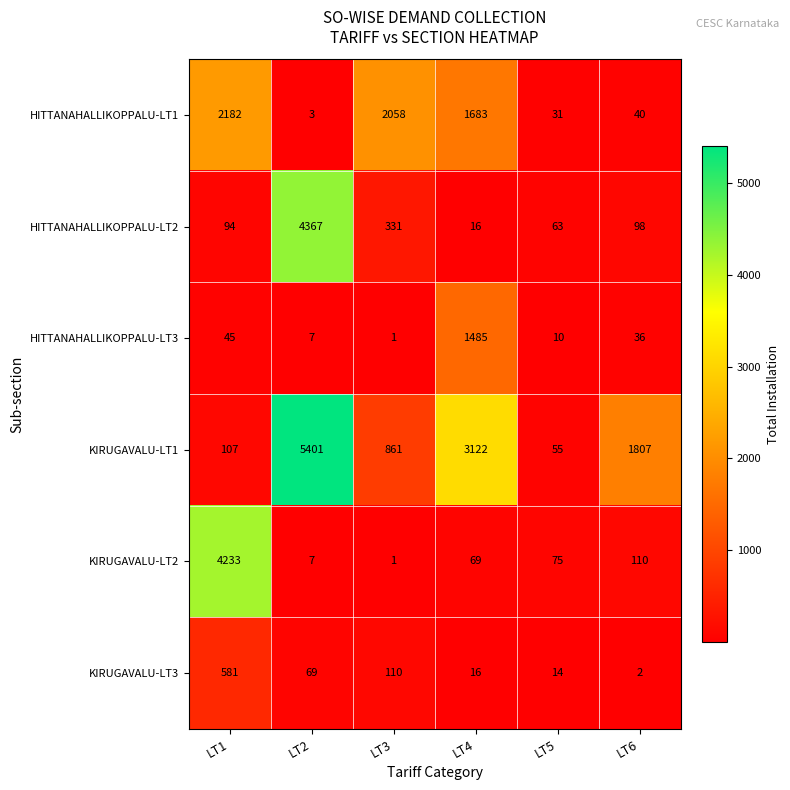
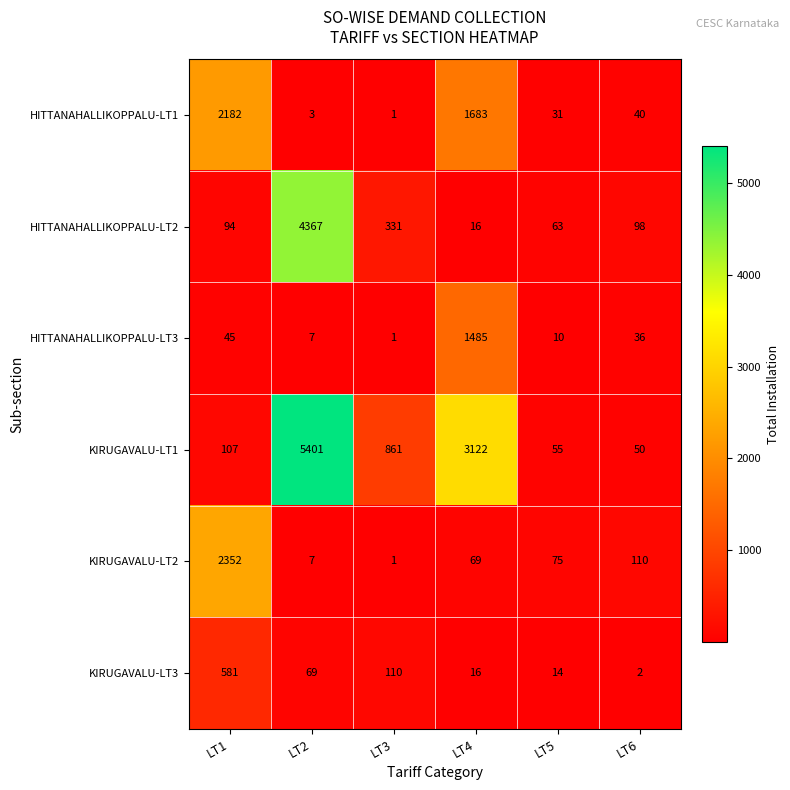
  {
    "HITTANAHALLIKOPPALU-LT1": {
      "LT1": 2182,
      "LT2": 3,
-     "LT3": 2058,
+     "LT3": 1,
      "LT4": 1683,
      "LT5": 31,
      "LT6": 40
    },
    "HITTANAHALLIKOPPALU-LT2": {
      "LT1": 94,
      "LT2": 4367,
      "LT3": 331,
      "LT4": 16,
      "LT5": 63,
      "LT6": 98
    },
    "HITTANAHALLIKOPPALU-LT3": {
      "LT1": 45,
      "LT2": 7,
      "LT3": 1,
      "LT4": 1485,
      "LT5": 10,
      "LT6": 36
    },
    "KIRUGAVALU-LT1": {
      "LT1": 107,
      "LT2": 5401,
      "LT3": 861,
      "LT4": 3122,
      "LT5": 55,
-     "LT6": 1807
+     "LT6": 50
    },
    "KIRUGAVALU-LT2": {
-     "LT1": 4233,
+     "LT1": 2352,
      "LT2": 7,
      "LT3": 1,
      "LT4": 69,
      "LT5": 75,
      "LT6": 110
    },
    "KIRUGAVALU-LT3": {
      "LT1": 581,
      "LT2": 69,
      "LT3": 110,
      "LT4": 16,
      "LT5": 14,
      "LT6": 2
    }
  }
